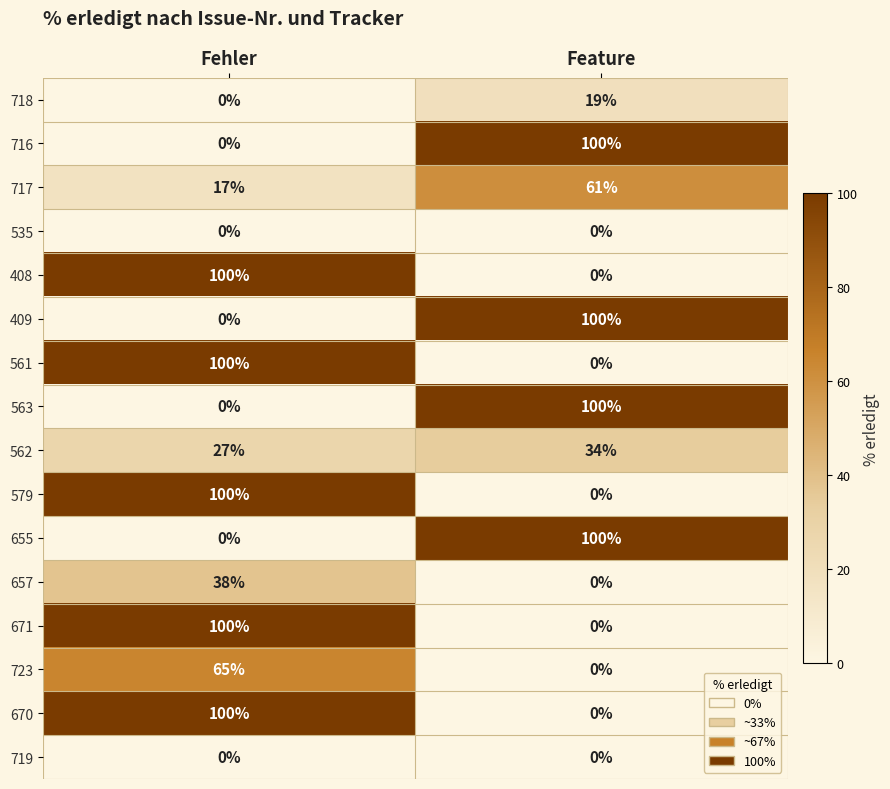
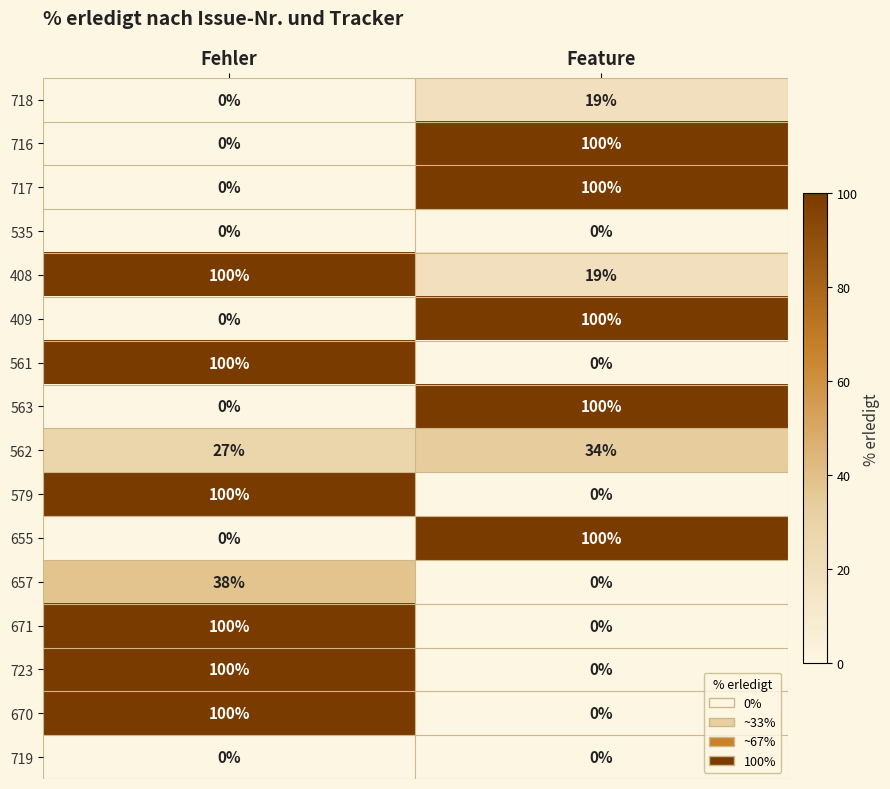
  {
    "718": {
      "Fehler": "0%",
      "Feature": "19%"
    },
    "716": {
      "Fehler": "0%",
      "Feature": "100%"
    },
    "717": {
-     "Fehler": "17%",
-     "Feature": "61%"
+     "Fehler": "0%",
+     "Feature": "100%"
    },
    "535": {
      "Fehler": "0%",
      "Feature": "0%"
    },
    "408": {
      "Fehler": "100%",
-     "Feature": "0%"
+     "Feature": "19%"
    },
    "409": {
      "Fehler": "0%",
      "Feature": "100%"
    },
    "561": {
      "Fehler": "100%",
      "Feature": "0%"
    },
    "563": {
      "Fehler": "0%",
      "Feature": "100%"
    },
    "562": {
      "Fehler": "27%",
      "Feature": "34%"
    },
    "579": {
      "Fehler": "100%",
      "Feature": "0%"
    },
    "655": {
      "Fehler": "0%",
      "Feature": "100%"
    },
    "657": {
      "Fehler": "38%",
      "Feature": "0%"
    },
    "671": {
      "Fehler": "100%",
      "Feature": "0%"
    },
    "723": {
-     "Fehler": "65%",
+     "Fehler": "100%",
      "Feature": "0%"
    },
    "670": {
      "Fehler": "100%",
      "Feature": "0%"
    },
    "719": {
      "Fehler": "0%",
      "Feature": "0%"
    }
  }
